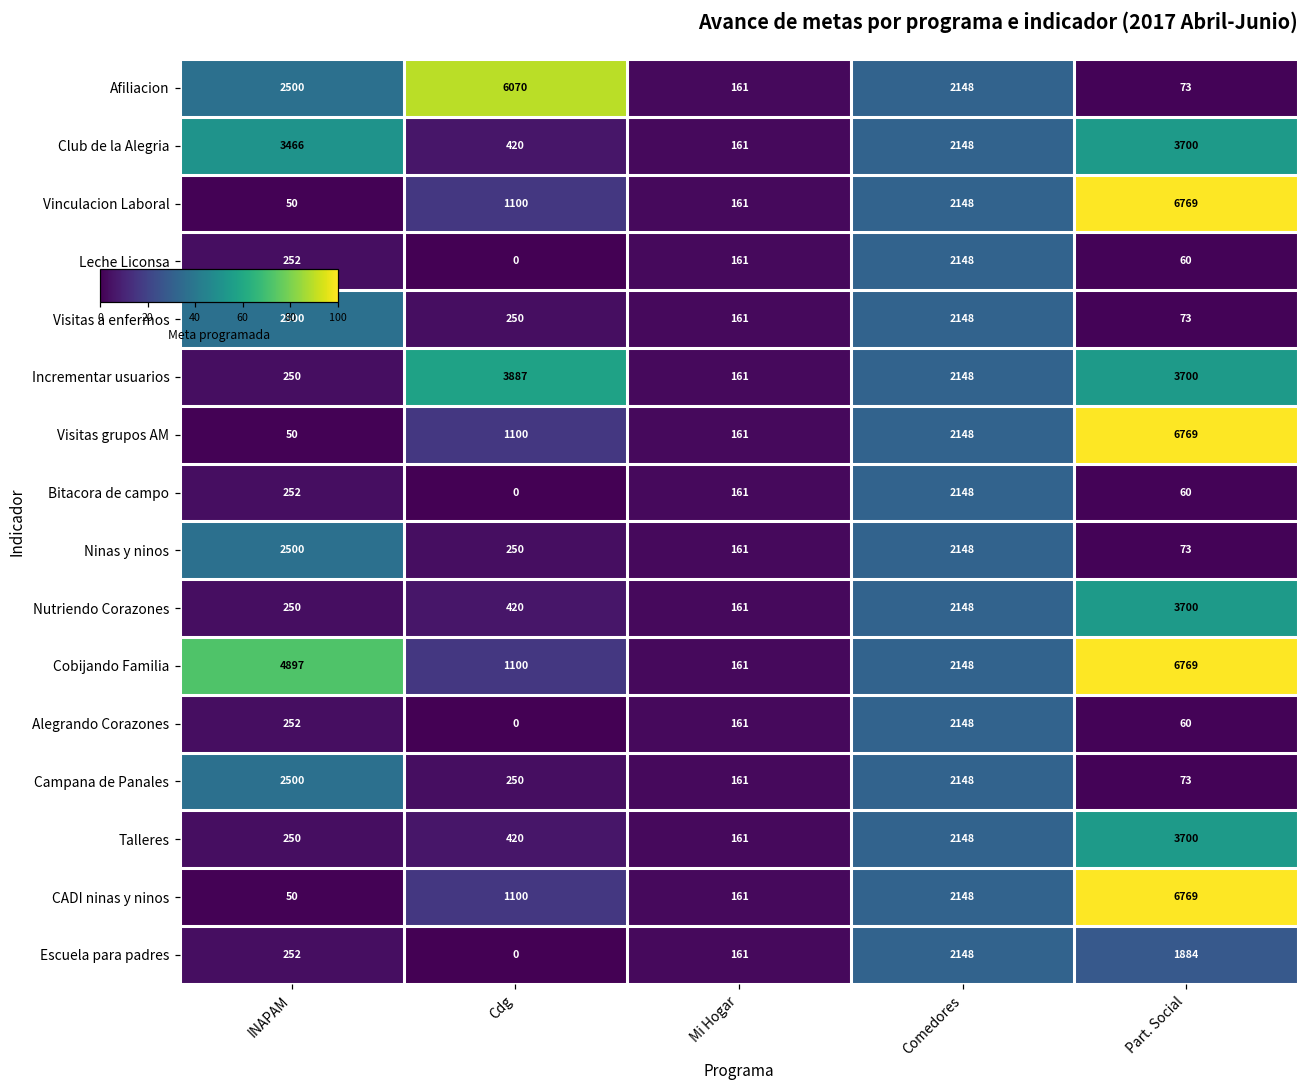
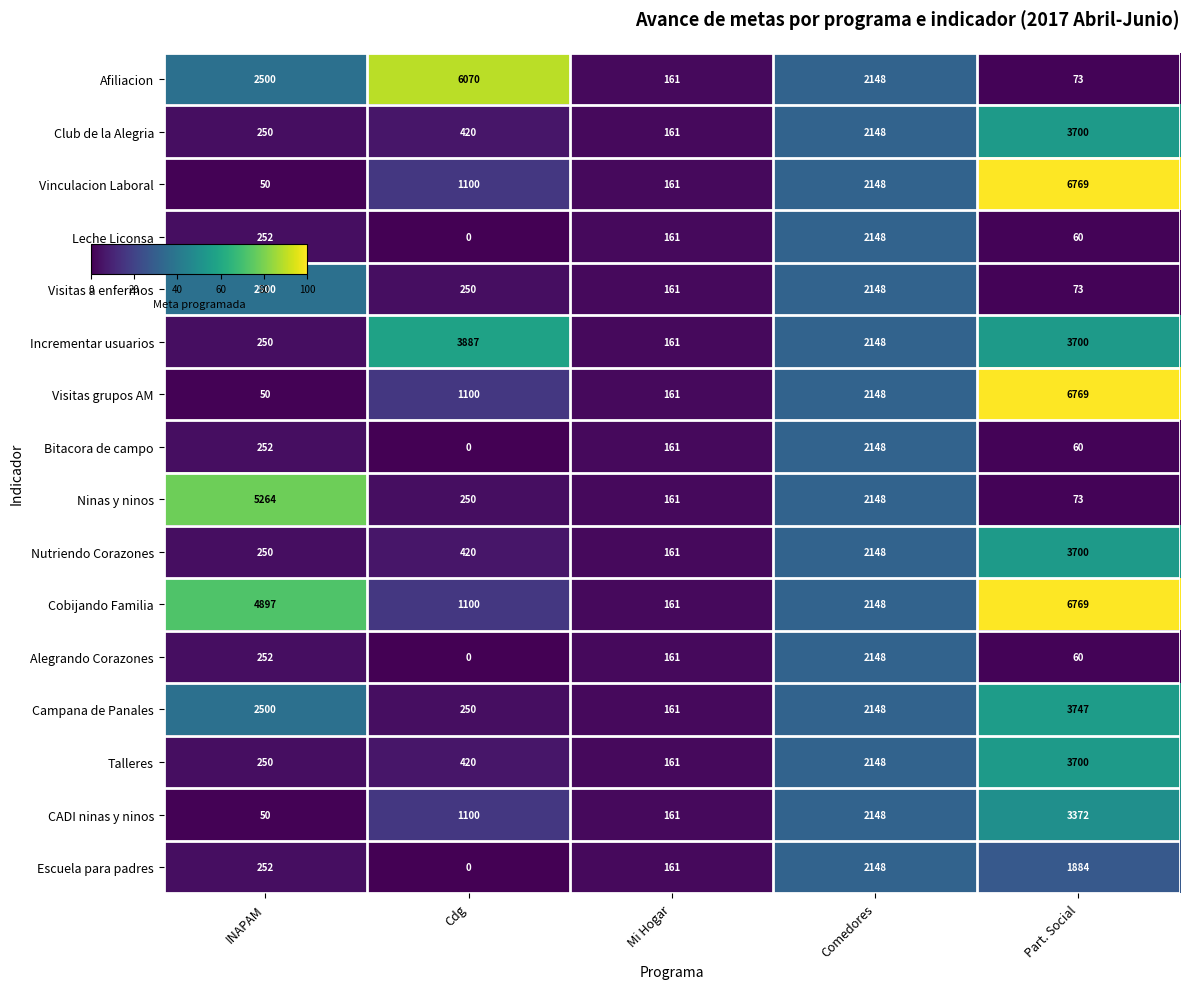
  {
    "Afiliacion": {
      "INAPAM": 2500,
      "Cdg": 6070,
      "Mi Hogar": 161,
      "Comedores": 2148,
      "Part. Social": 73
    },
    "Club de la Alegria": {
-     "INAPAM": 3466,
+     "INAPAM": 250,
      "Cdg": 420,
      "Mi Hogar": 161,
      "Comedores": 2148,
      "Part. Social": 3700
    },
    "Vinculacion Laboral": {
      "INAPAM": 50,
      "Cdg": 1100,
      "Mi Hogar": 161,
      "Comedores": 2148,
      "Part. Social": 6769
    },
    "Leche Liconsa": {
      "INAPAM": 252,
      "Cdg": 0,
      "Mi Hogar": 161,
      "Comedores": 2148,
      "Part. Social": 60
    },
    "Visitas a enfermos": {
      "INAPAM": 2500,
      "Cdg": 250,
      "Mi Hogar": 161,
      "Comedores": 2148,
      "Part. Social": 73
    },
    "Incrementar usuarios": {
      "INAPAM": 250,
      "Cdg": 3887,
      "Mi Hogar": 161,
      "Comedores": 2148,
      "Part. Social": 3700
    },
    "Visitas grupos AM": {
      "INAPAM": 50,
      "Cdg": 1100,
      "Mi Hogar": 161,
      "Comedores": 2148,
      "Part. Social": 6769
    },
    "Bitacora de campo": {
      "INAPAM": 252,
      "Cdg": 0,
      "Mi Hogar": 161,
      "Comedores": 2148,
      "Part. Social": 60
    },
    "Ninas y ninos": {
-     "INAPAM": 2500,
+     "INAPAM": 5264,
      "Cdg": 250,
      "Mi Hogar": 161,
      "Comedores": 2148,
      "Part. Social": 73
    },
    "Nutriendo Corazones": {
      "INAPAM": 250,
      "Cdg": 420,
      "Mi Hogar": 161,
      "Comedores": 2148,
      "Part. Social": 3700
    },
    "Cobijando Familia": {
      "INAPAM": 4897,
      "Cdg": 1100,
      "Mi Hogar": 161,
      "Comedores": 2148,
      "Part. Social": 6769
    },
    "Alegrando Corazones": {
      "INAPAM": 252,
      "Cdg": 0,
      "Mi Hogar": 161,
      "Comedores": 2148,
      "Part. Social": 60
    },
    "Campanа de Panales": {
      "INAPAM": 2500,
      "Cdg": 250,
      "Mi Hogar": 161,
      "Comedores": 2148,
-     "Part. Social": 73
+     "Part. Social": 3747
    },
    "Talleres": {
      "INAPAM": 250,
      "Cdg": 420,
      "Mi Hogar": 161,
      "Comedores": 2148,
      "Part. Social": 3700
    },
    "CADI ninas y ninos": {
      "INAPAM": 50,
      "Cdg": 1100,
      "Mi Hogar": 161,
      "Comedores": 2148,
-     "Part. Social": 6769
+     "Part. Social": 3372
    },
    "Escuela para padres": {
      "INAPAM": 252,
      "Cdg": 0,
      "Mi Hogar": 161,
      "Comedores": 2148,
      "Part. Social": 1884
    }
  }
